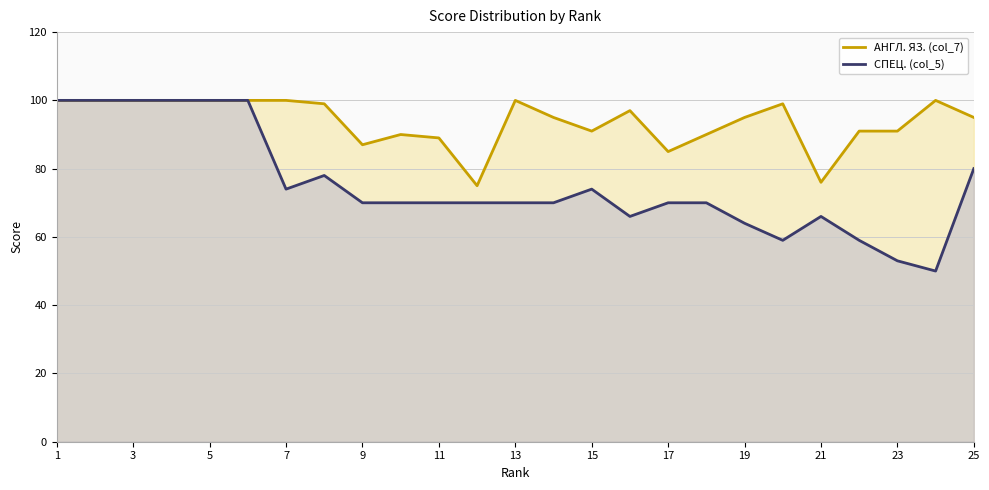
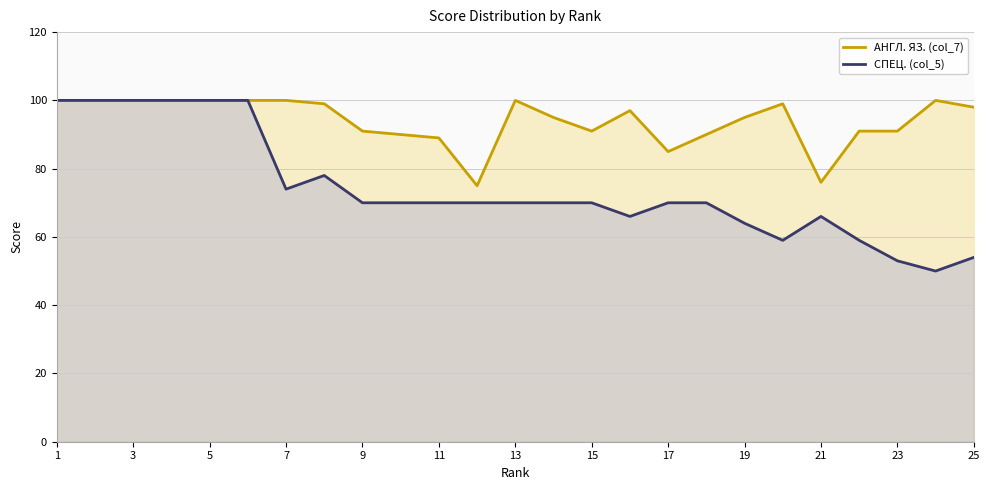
  {
    "АНГЛ. ЯЗ. (col_7)": {
      "7": 100,
-     "9": 87,
+     "9": 91,
      "11": 89,
      "13": 100,
      "15": 91,
      "17": 85,
      "19": 95,
      "21": 76,
      "23": 91,
-     "25": 95
+     "25": 98
    },
    "СПЕЦ. (col_5)": {
      "7": 74,
      "9": 70,
      "11": 70,
      "13": 70,
-     "15": 74,
+     "15": 70,
      "17": 70,
      "19": 64,
      "21": 66,
      "23": 53,
-     "25": 80
+     "25": 54
    }
  }
